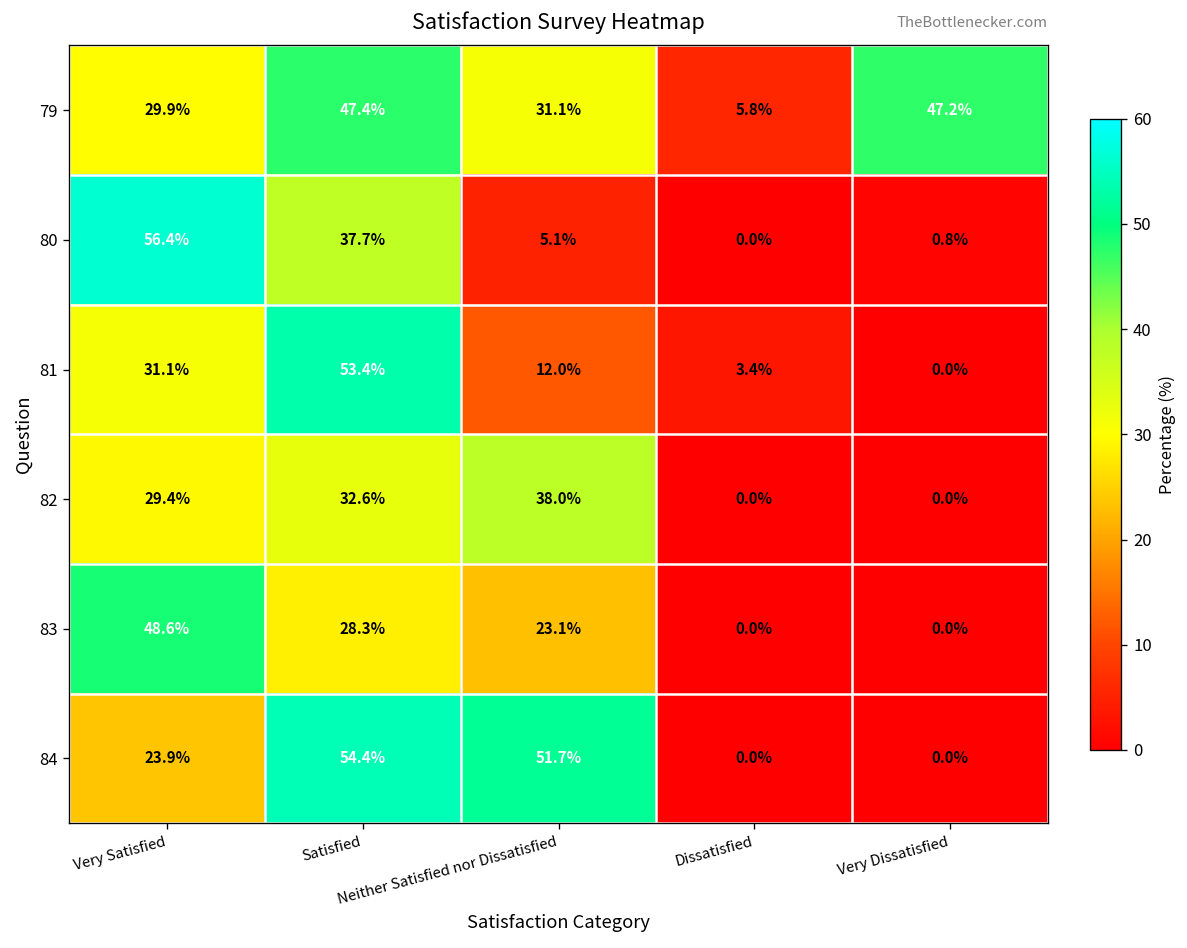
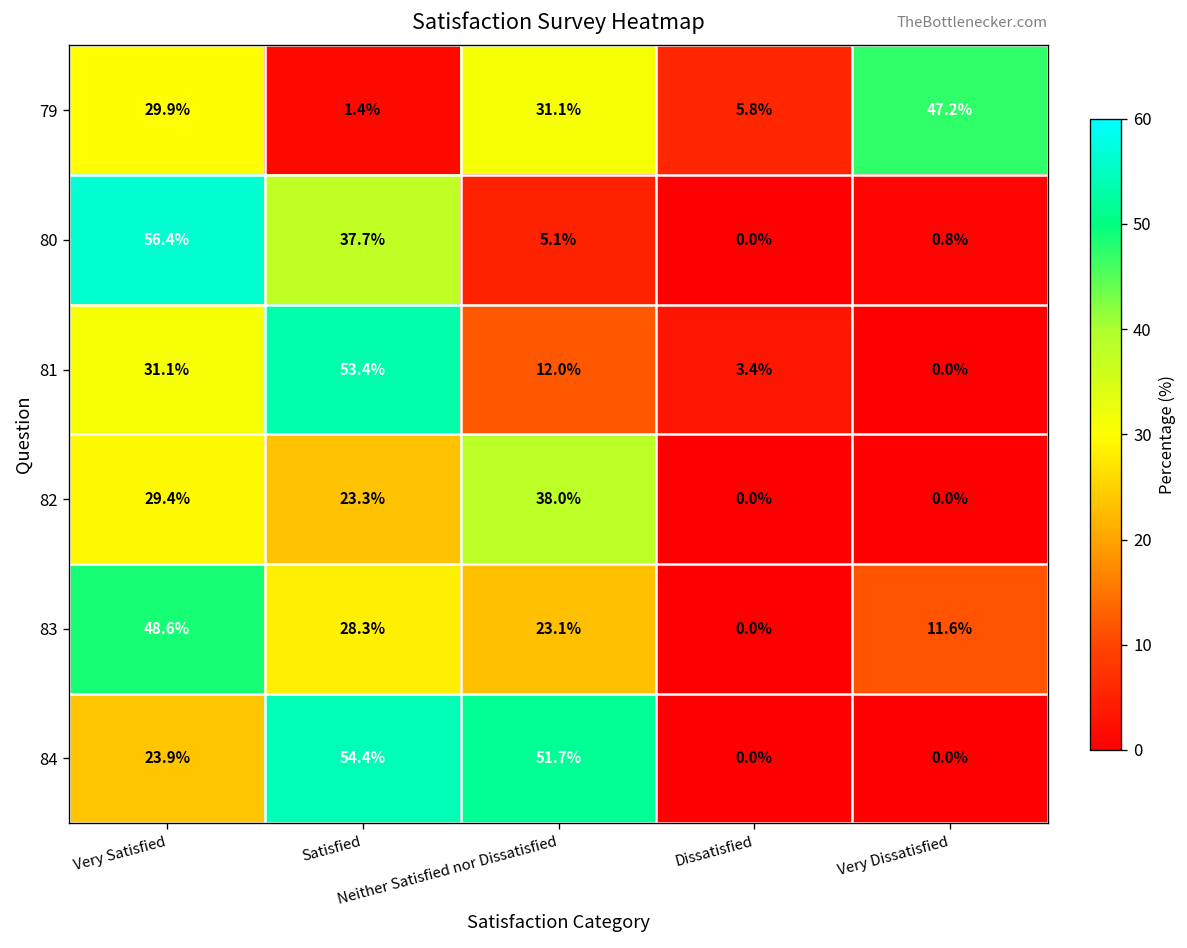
  {
    "79": {
      "Very Satisfied": "29.9%",
-     "Satisfied": "47.4%",
+     "Satisfied": "1.4%",
      "Neither Satisfied nor Dissatisfied": "31.1%",
      "Dissatisfied": "5.8%",
      "Very Dissatisfied": "47.2%"
    },
    "80": {
      "Very Satisfied": "56.4%",
      "Satisfied": "37.7%",
      "Neither Satisfied nor Dissatisfied": "5.1%",
      "Dissatisfied": "0.0%",
      "Very Dissatisfied": "0.8%"
    },
    "81": {
      "Very Satisfied": "31.1%",
      "Satisfied": "53.4%",
      "Neither Satisfied nor Dissatisfied": "12.0%",
      "Dissatisfied": "3.4%",
      "Very Dissatisfied": "0.0%"
    },
    "82": {
      "Very Satisfied": "29.4%",
-     "Satisfied": "32.6%",
+     "Satisfied": "23.3%",
      "Neither Satisfied nor Dissatisfied": "38.0%",
      "Dissatisfied": "0.0%",
      "Very Dissatisfied": "0.0%"
    },
    "83": {
      "Very Satisfied": "48.6%",
      "Satisfied": "28.3%",
      "Neither Satisfied nor Dissatisfied": "23.1%",
      "Dissatisfied": "0.0%",
-     "Very Dissatisfied": "0.0%"
+     "Very Dissatisfied": "11.6%"
    },
    "84": {
      "Very Satisfied": "23.9%",
      "Satisfied": "54.4%",
      "Neither Satisfied nor Dissatisfied": "51.7%",
      "Dissatisfied": "0.0%",
      "Very Dissatisfied": "0.0%"
    }
  }
